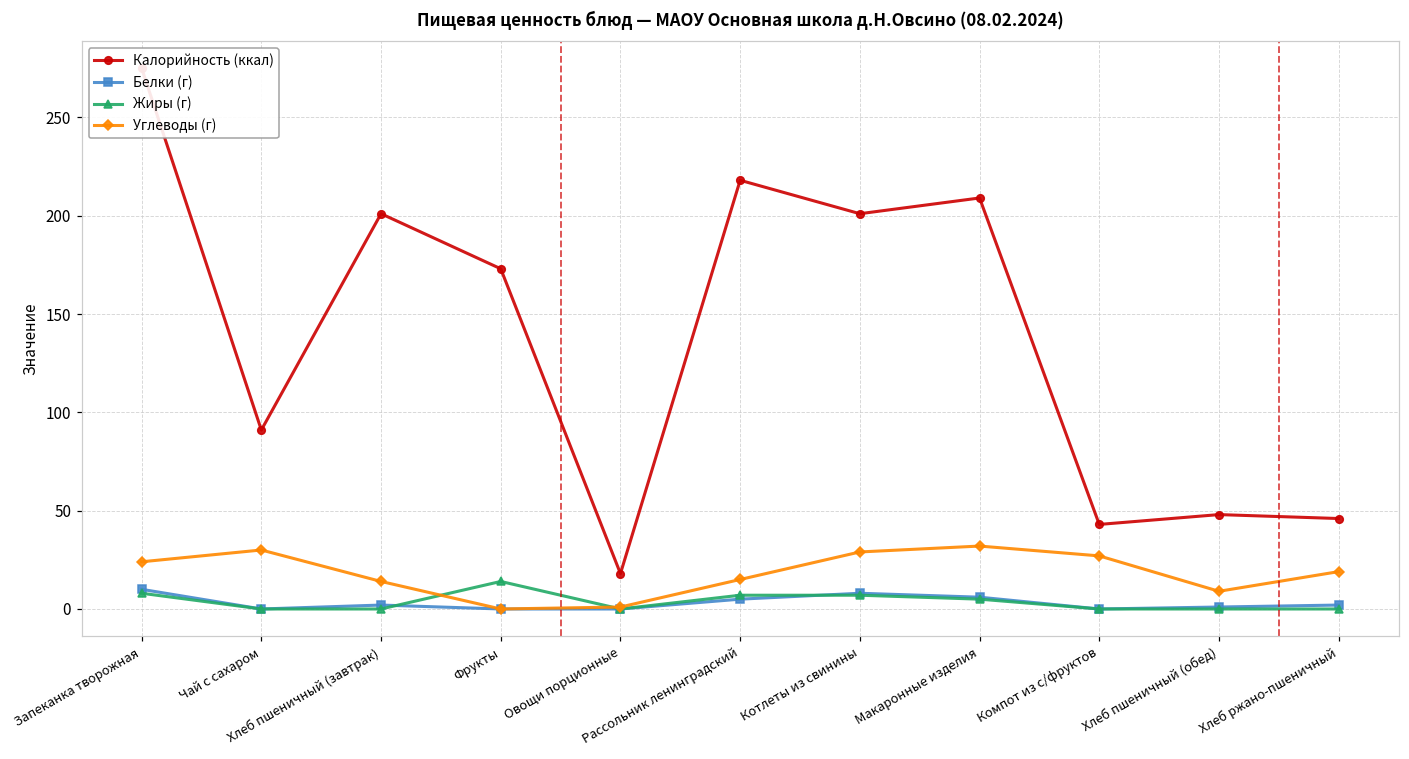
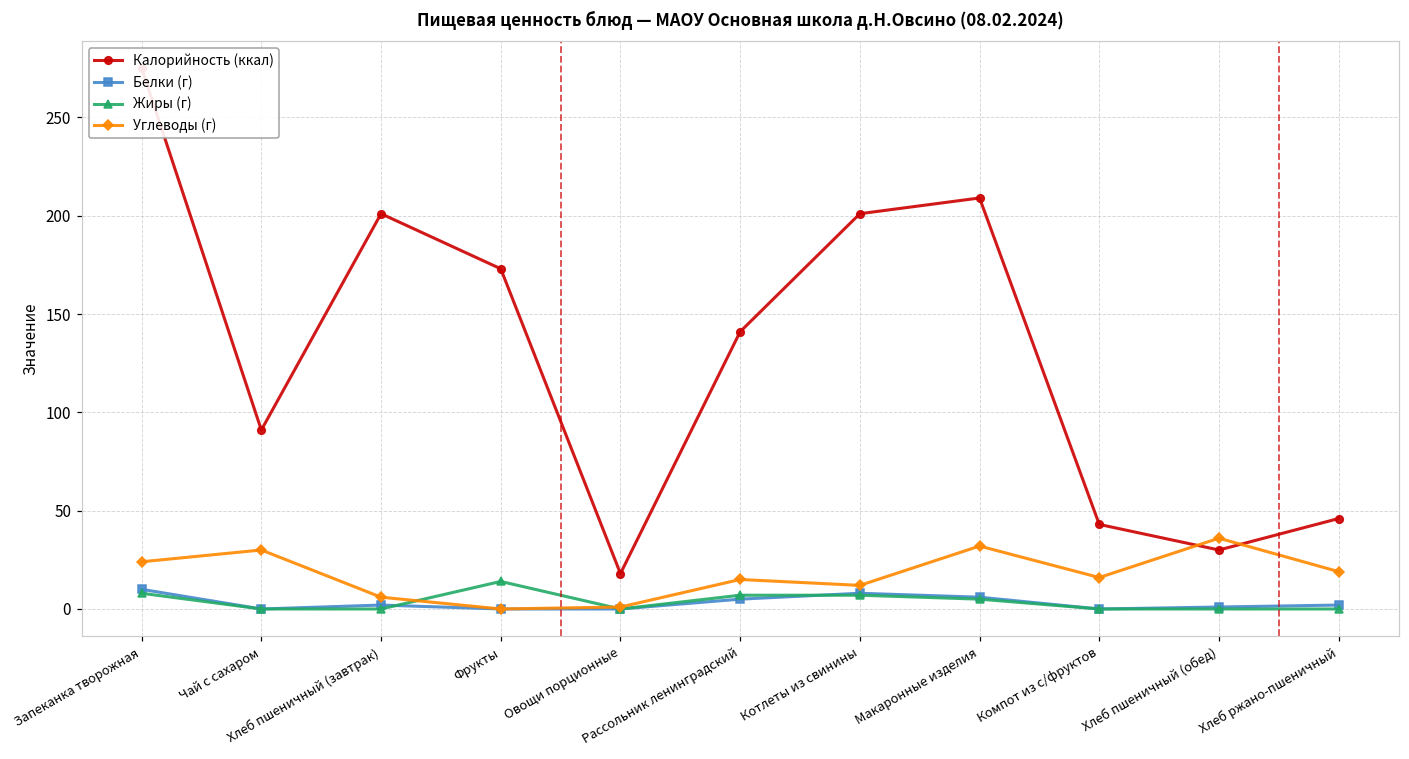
  {
    "Калорийность (ккал)": {
      "Чай с сахаром": 91,
      "Хлеб пшеничный (завтрак)": 201,
      "Фрукты": 173,
      "Овощи порционные": 18,
-     "Рассольник ленинградский": 218,
+     "Рассольник ленинградский": 141,
      "Котлеты из свинины": 201,
      "Макаронные изделия": 209,
      "Компот из с/фруктов": 43,
-     "Хлеб пшеничный (обед)": 48,
+     "Хлеб пшеничный (обед)": 30,
      "Хлеб ржано-пшеничный": 46
    },
    "Белки (г)": {
      "Запеканка творожная": 10,
      "Хлеб пшеничный (завтрак)": 2,
      "Рассольник ленинградский": 5,
      "Хлеб ржано-пшеничный": 2
    },
    "Жиры (г)": {
      "Запеканка творожная": 8,
      "Хлеб пшеничный (завтрак)": 0,
      "Фрукты": 14,
      "Рассольник ленинградский": 7,
      "Хлеб ржано-пшеничный": 0
    },
    "Углеводы (г)": {
      "Запеканка творожная": 24,
      "Чай с сахаром": 30,
-     "Хлеб пшеничный (завтрак)": 14,
+     "Хлеб пшеничный (завтрак)": 6,
      "Рассольник ленинградский": 15,
-     "Котлеты из свинины": 29,
+     "Котлеты из свинины": 12,
      "Макаронные изделия": 32,
-     "Компот из с/фруктов": 27,
-     "Хлеб пшеничный (обед)": 9,
+     "Компот из с/фруктов": 16,
+     "Хлеб пшеничный (обед)": 36,
      "Хлеб ржано-пшеничный": 19
    }
  }
